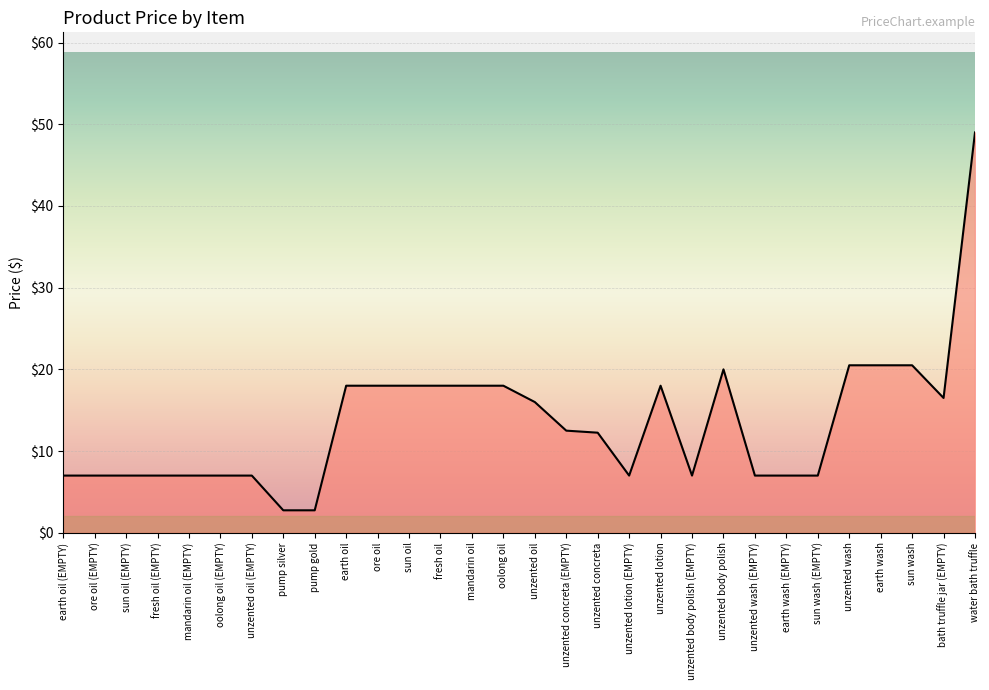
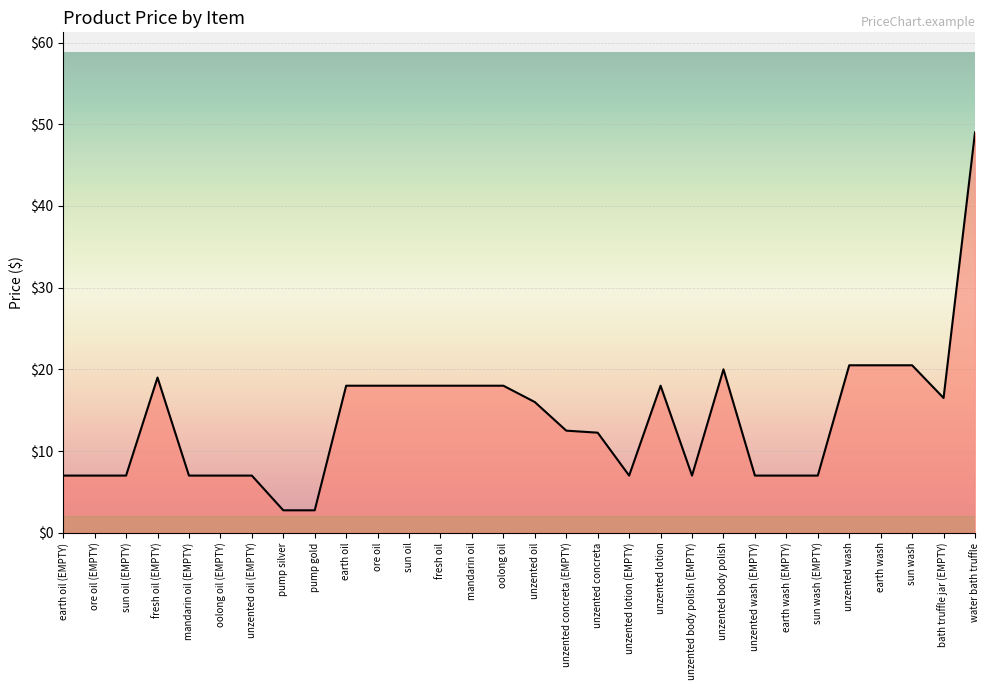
  {
    "earth oil (EMPTY)": "$7",
    "ore oil (EMPTY)": "$7",
    "sun oil (EMPTY)": "$7",
-   "fresh oil (EMPTY)": "$7",
+   "fresh oil (EMPTY)": "$19",
    "mandarin oil (EMPTY)": "$7",
    "oolong oil (EMPTY)": "$7",
    "unzented oil (EMPTY)": "$7",
    "pump silver": "$3",
    "pump gold": "$3",
    "earth oil": "$18",
    "ore oil": "$18",
    "sun oil": "$18",
    "fresh oil": "$18",
    "mandarin oil": "$18",
    "oolong oil": "$18",
    "unzented oil": "$16",
    "unzented concreta (EMPTY)": "$13",
    "unzented concreta": "$12",
    "unzented lotion (EMPTY)": "$7",
    "unzented lotion": "$18",
    "unzented body polish (EMPTY)": "$7",
    "unzented body polish": "$20",
    "unzented wash (EMPTY)": "$7",
    "earth wash (EMPTY)": "$7",
    "sun wash (EMPTY)": "$7",
    "unzented wash": "$21",
    "earth wash": "$21",
    "sun wash": "$21",
    "bath truffle jar (EMPTY)": "$17",
    "water bath truffle": "$49"
  }
